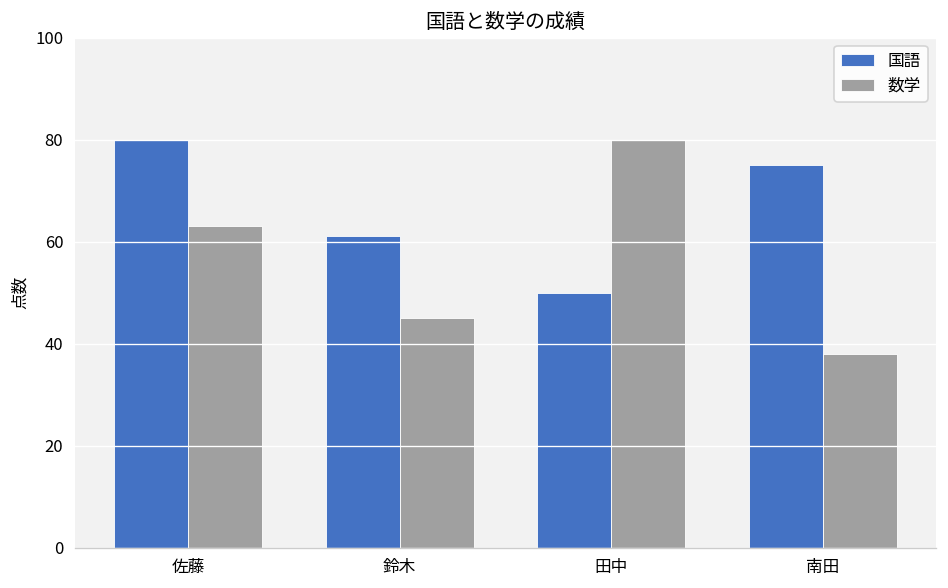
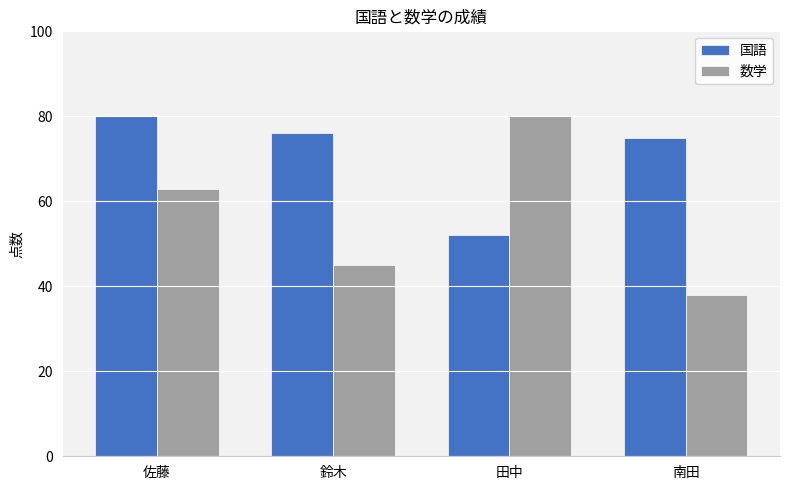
  {
    "国語": {
      "佐藤": 80,
-     "鈴木": 61,
-     "田中": 50,
+     "鈴木": 76,
+     "田中": 52,
      "南田": 75
    },
    "数学": {
      "佐藤": 63,
      "鈴木": 45,
      "田中": 80,
      "南田": 38
    }
  }
